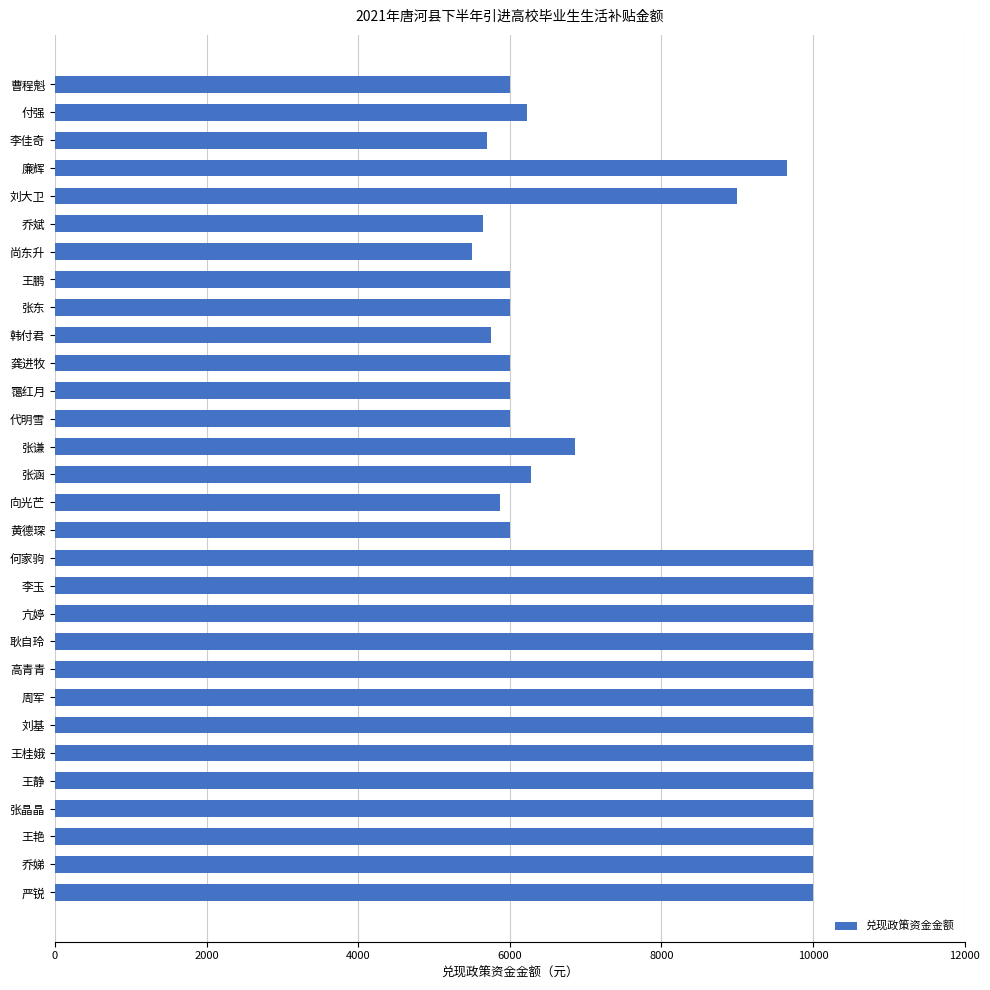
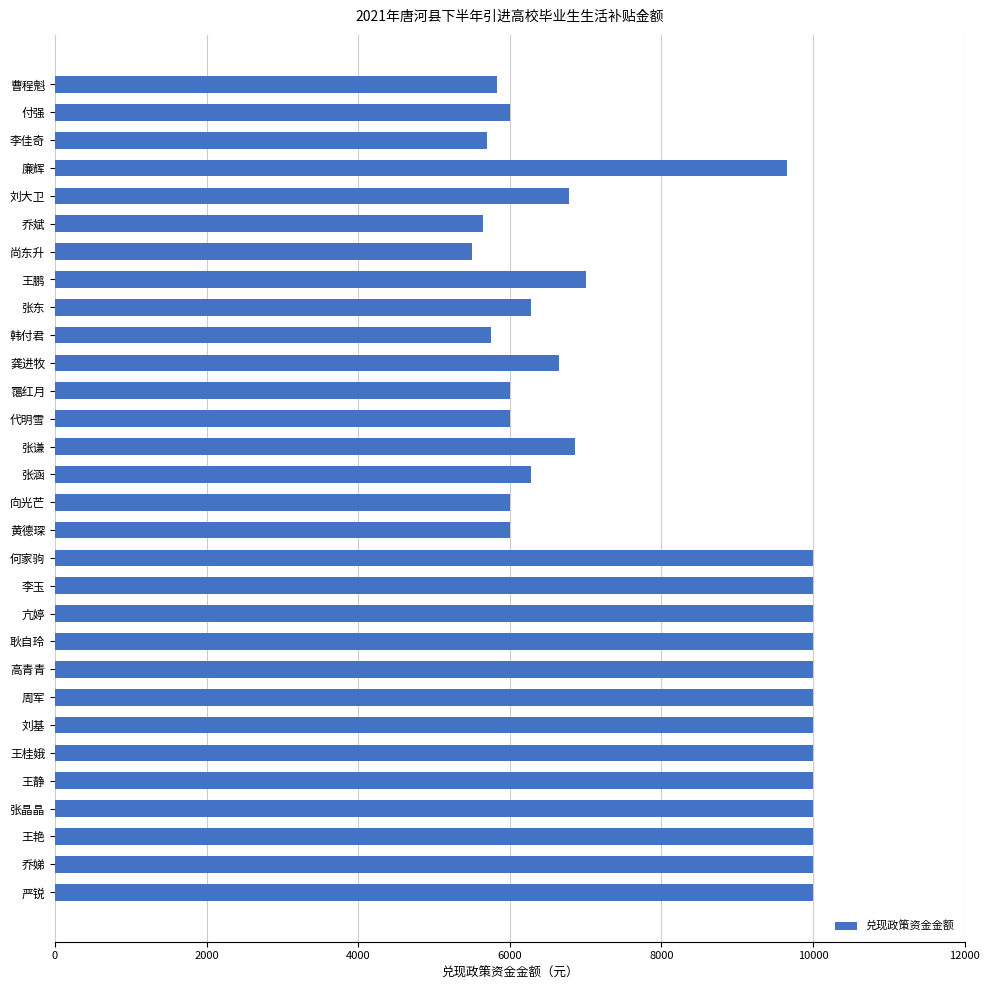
  {
-   "曹程魁": 6000,
-   "付强": 6200,
+   "曹程魁": 5800,
+   "付强": 6000,
    "李佳奇": 5700,
    "廉辉": 9700,
-   "刘大卫": 9000,
+   "刘大卫": 6800,
    "乔斌": 5700,
    "尚东升": 5500,
-   "王鹏": 6000,
-   "张东": 6000,
+   "王鹏": 7000,
+   "张东": 6300,
    "韩付君": 5700,
-   "龚进牧": 6000,
+   "龚进牧": 6700,
    "霭红月": 6000,
    "代明雪": 6000,
    "张谦": 6900,
    "张涵": 6300,
-   "向光芒": 5900,
+   "向光芒": 6000,
    "黄德琛": 6000,
    "何家驹": 10000,
    "李玉": 10000,
    "亢婷": 10000,
    "耿自玲": 10000,
    "高青青": 10000,
    "周军": 10000,
    "刘基": 10000,
    "王桂娥": 10000,
    "王静": 10000,
    "张晶晶": 10000,
    "王艳": 10000,
    "乔娣": 10000,
    "严锐": 10000
  }
